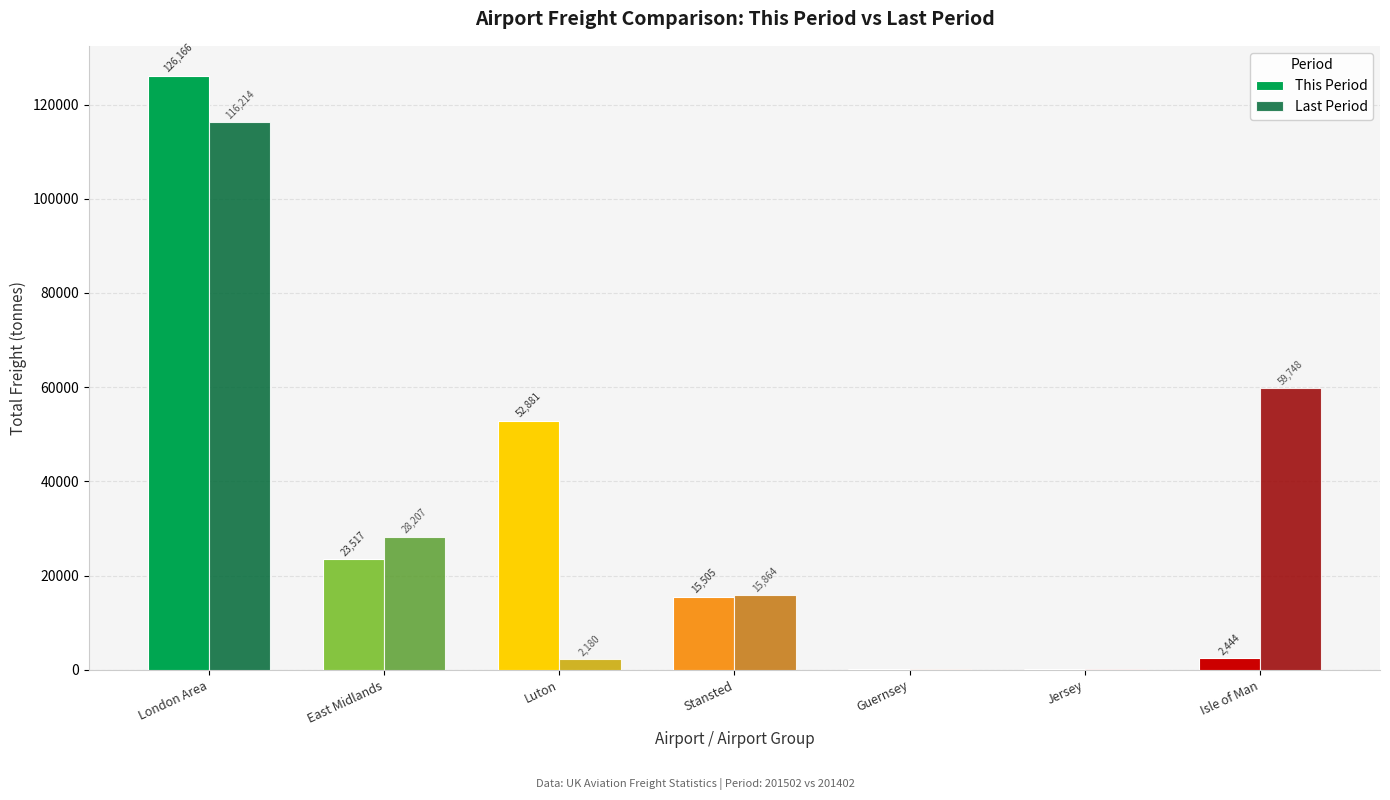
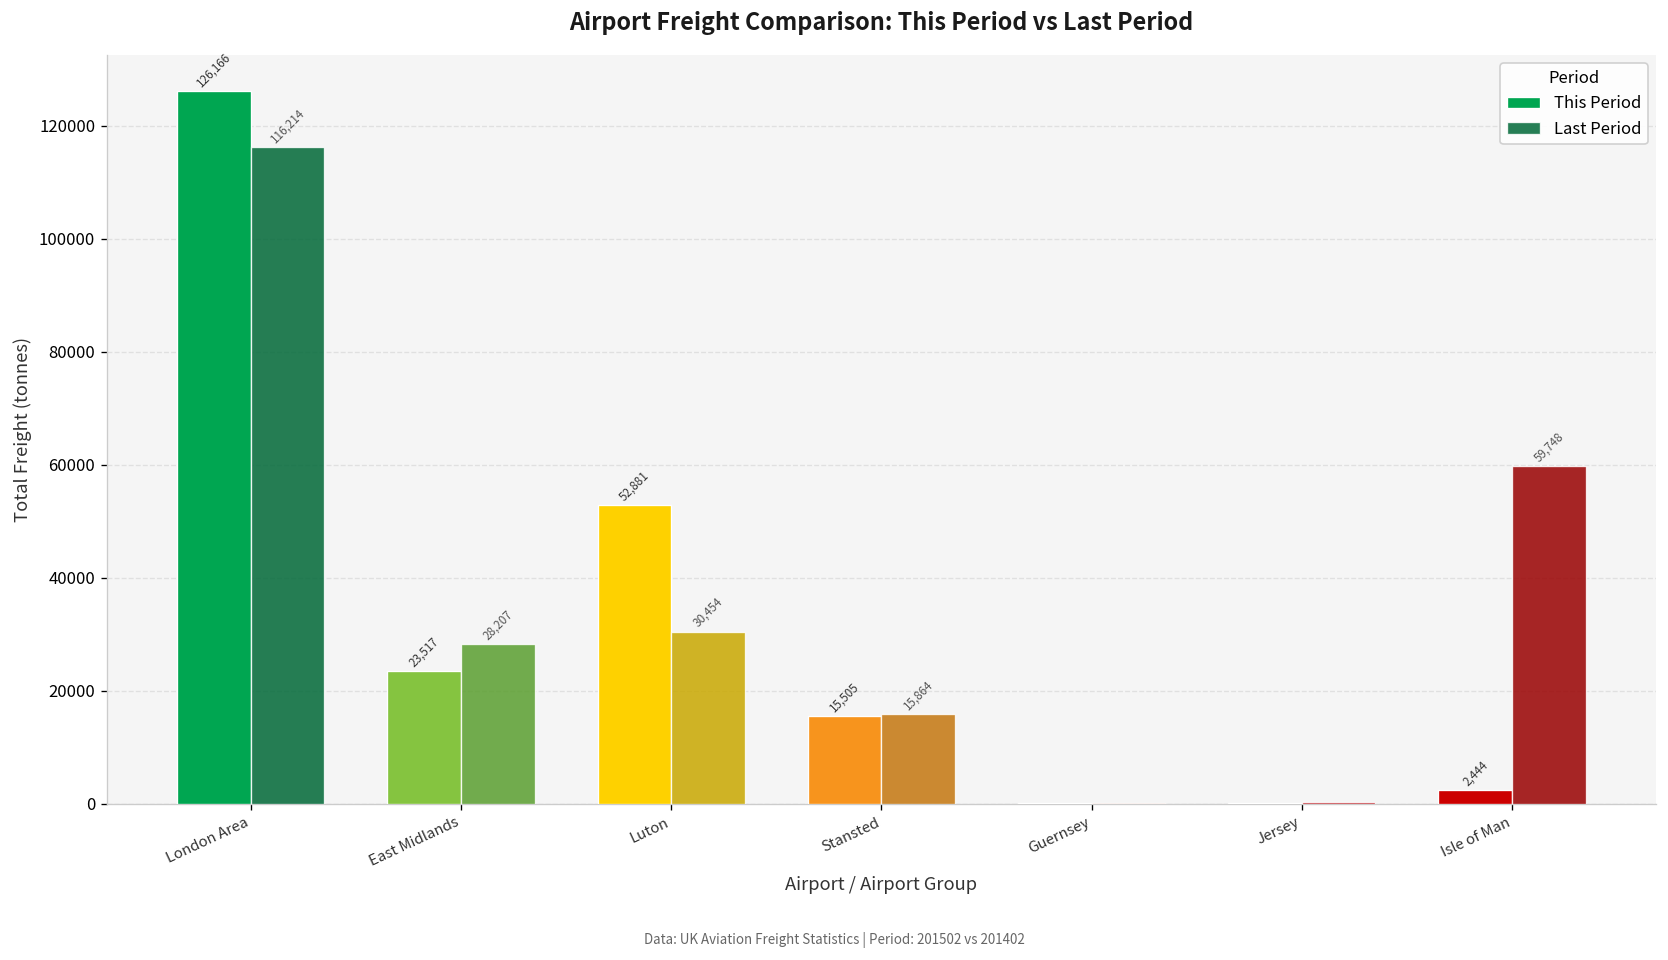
  {
    "This Period": {
      "London Area": "126,166",
      "East Midlands": "23,517",
      "Luton": "52,881",
      "Stansted": "15,505",
      "Isle of Man": "2,444"
    },
    "Last Period": {
      "London Area": "116,214",
      "East Midlands": "28,207",
-     "Luton": "2,180",
+     "Luton": "30,454",
      "Stansted": "15,864",
      "Isle of Man": "59,748"
    }
  }
